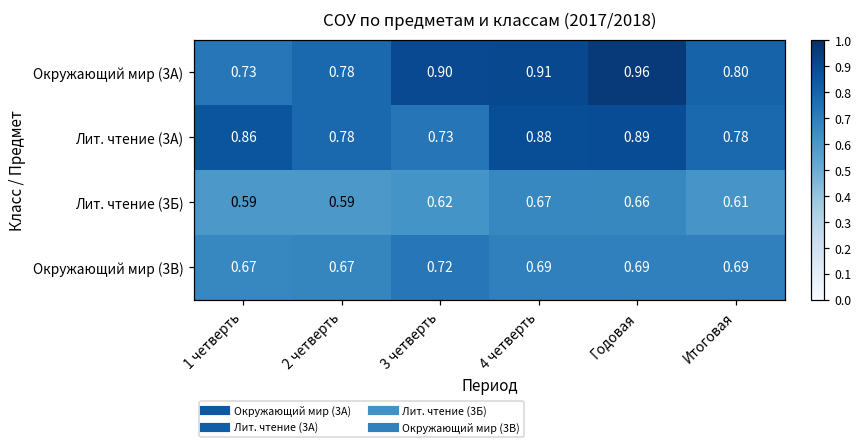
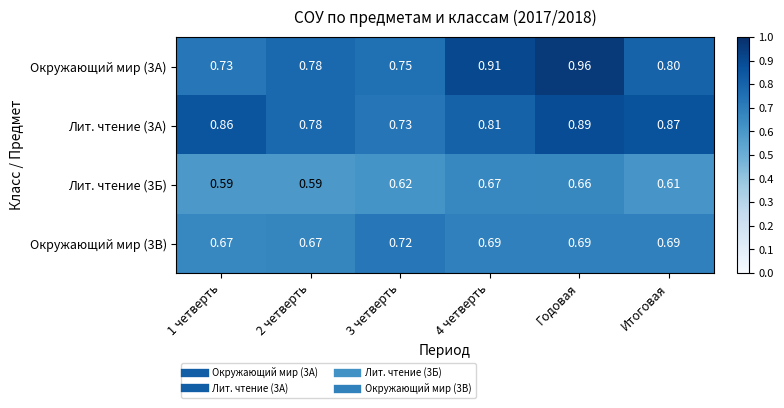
  {
    "Окружающий мир (3А)": {
      "1 четверть": 0.73,
      "2 четверть": 0.78,
-     "3 четверть": 0.90,
+     "3 четверть": 0.75,
      "4 четверть": 0.91,
      "Годовая": 0.96,
      "Итоговая": 0.80
    },
    "Лит. чтение (3А)": {
      "1 четверть": 0.86,
      "2 четверть": 0.78,
      "3 четверть": 0.73,
-     "4 четверть": 0.88,
+     "4 четверть": 0.81,
      "Годовая": 0.89,
-     "Итоговая": 0.78
+     "Итоговая": 0.87
    },
    "Лит. чтение (3Б)": {
      "1 четверть": 0.59,
      "2 четверть": 0.59,
      "3 четверть": 0.62,
      "4 четверть": 0.67,
      "Годовая": 0.66,
      "Итоговая": 0.61
    },
    "Окружающий мир (3В)": {
      "1 четверть": 0.67,
      "2 четверть": 0.67,
      "3 четверть": 0.72,
      "4 четверть": 0.69,
      "Годовая": 0.69,
      "Итоговая": 0.69
    }
  }
